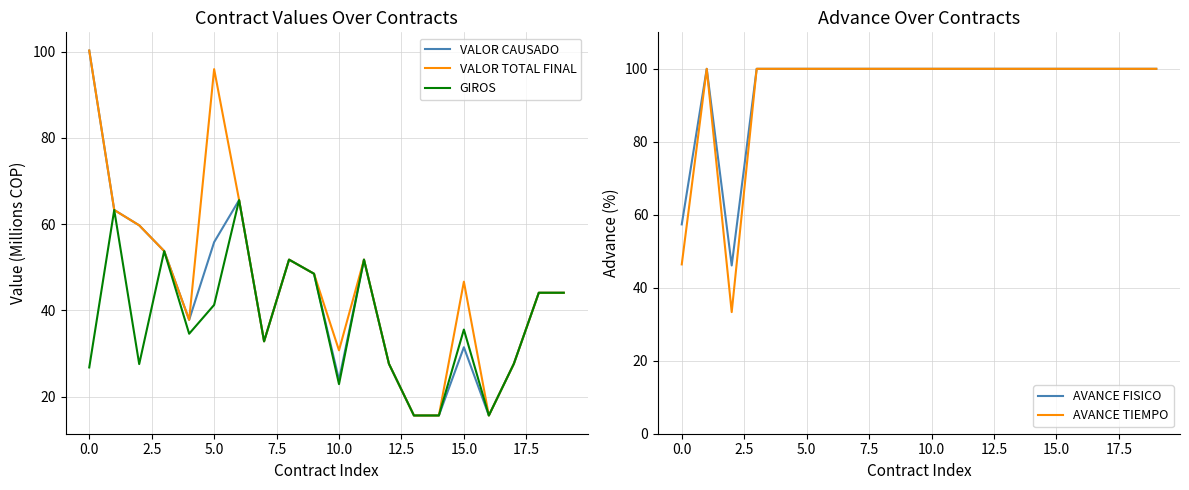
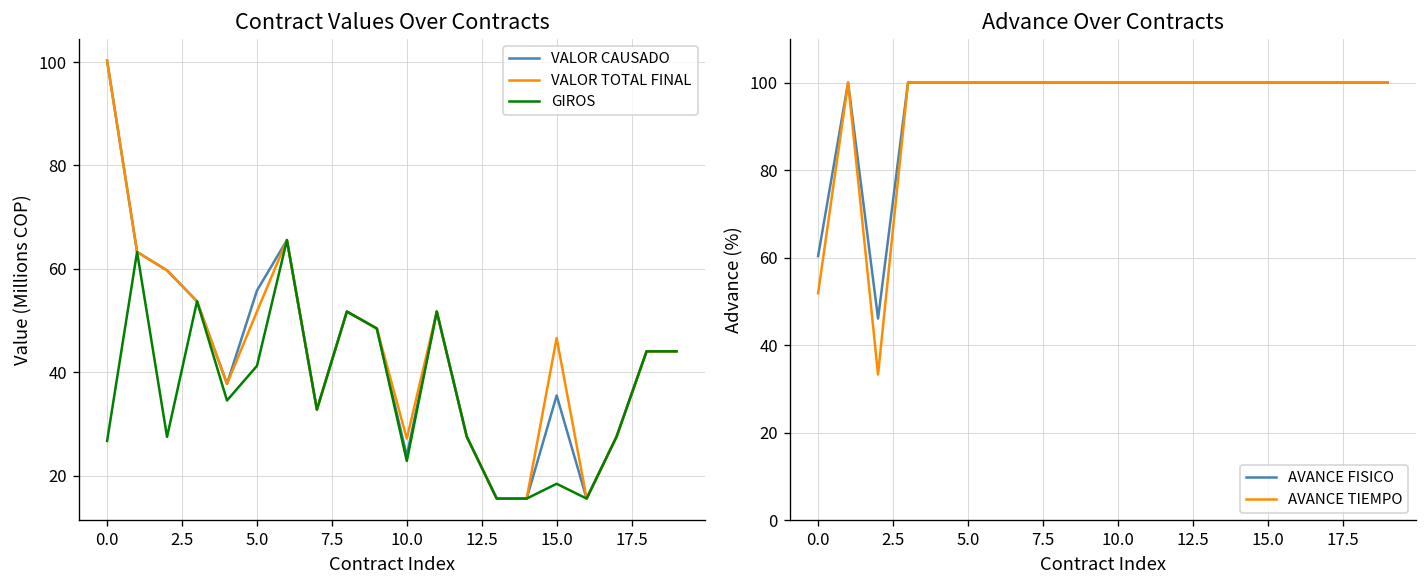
  {
    "Contract Values Over Contracts": {
      "VALOR CAUSADO": {
        "5.0": 56,
        "10.0": 24,
-       "15.0": 31
+       "15.0": 36
      },
      "VALOR TOTAL FINAL": {
-       "5.0": 96,
-       "10.0": 31,
+       "5.0": 52,
+       "10.0": 27,
        "15.0": 47
      },
      "GIROS": {
        "0.0": 27,
        "5.0": 41,
        "10.0": 23,
-       "15.0": 36
+       "15.0": 18
      }
    },
    "Advance Over Contracts": {
      "AVANCE FISICO": {
-       "0.0": 57
+       "0.0": 60
      },
      "AVANCE TIEMPO": {
-       "0.0": 46
+       "0.0": 52
      }
    }
  }
